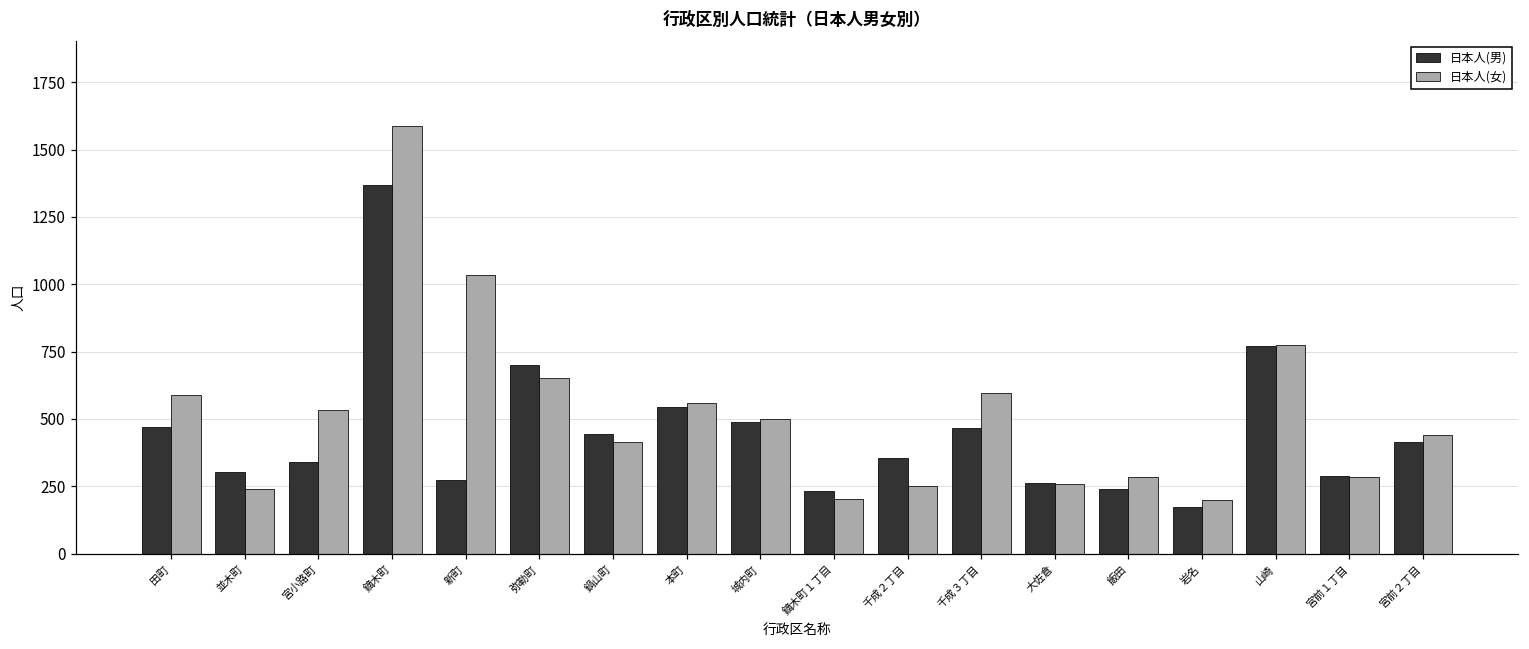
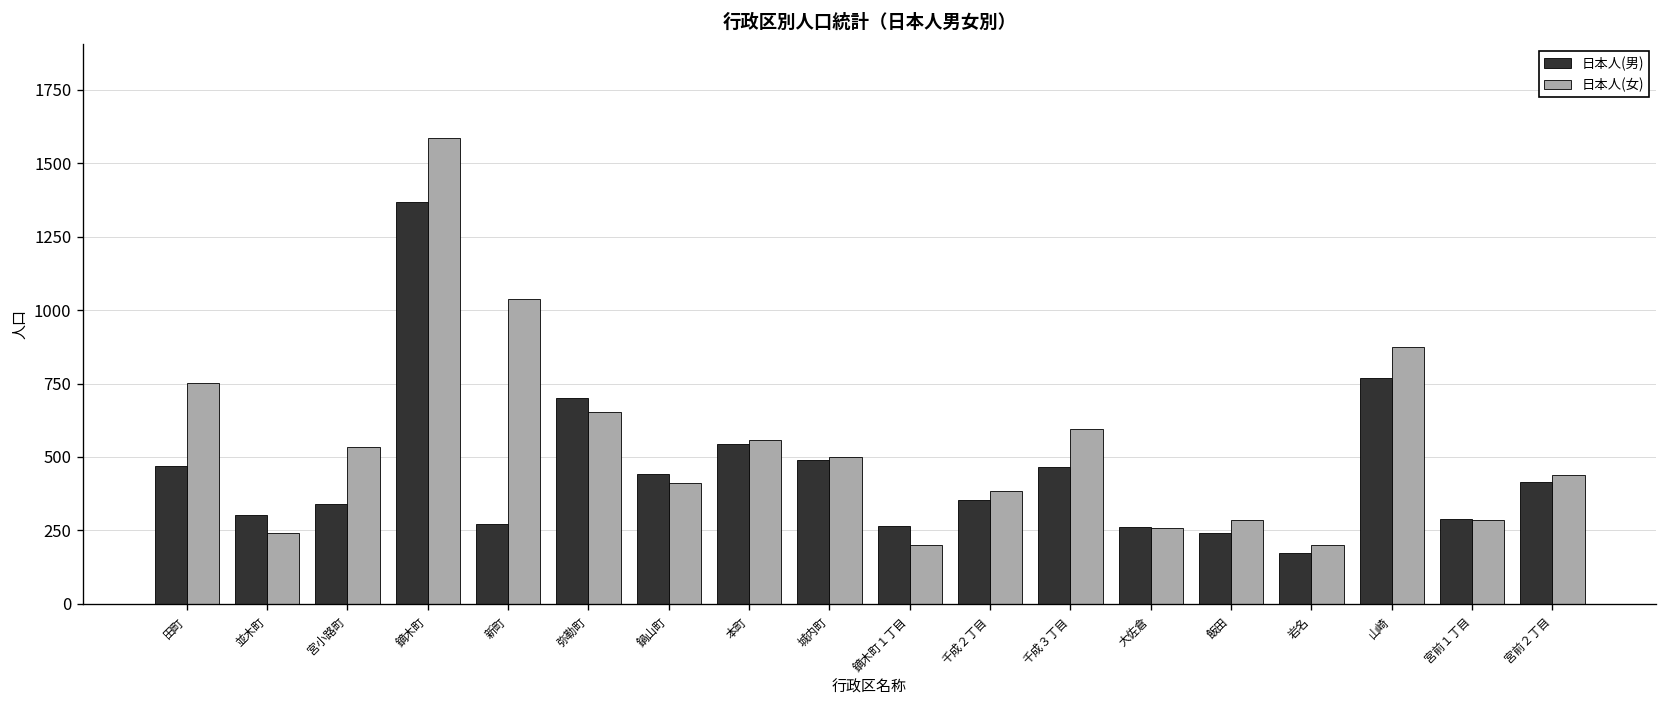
  {
    "日本人(男)": {
      "田町": 470,
      "並木町": 300,
      "宮小路町": 340,
      "鏑木町": 1370,
      "新町": 270,
      "弥勒町": 700,
      "鍋山町": 440,
      "本町": 540,
      "城内町": 490,
-     "鏑木町１丁目": 230,
+     "鏑木町１丁目": 260,
      "千成２丁目": 350,
      "千成３丁目": 470,
      "大佐倉": 260,
      "飯田": 240,
      "岩名": 170,
      "山崎": 770,
      "宮前１丁目": 290,
      "宮前２丁目": 410
    },
    "日本人(女)": {
-     "田町": 590,
+     "田町": 750,
      "並木町": 240,
      "宮小路町": 530,
      "鏑木町": 1590,
      "新町": 1040,
      "弥勒町": 650,
      "鍋山町": 410,
      "本町": 560,
      "城内町": 500,
      "鏑木町１丁目": 200,
-     "千成２丁目": 250,
+     "千成２丁目": 390,
      "千成３丁目": 600,
      "大佐倉": 260,
      "飯田": 290,
      "岩名": 200,
-     "山崎": 780,
+     "山崎": 870,
      "宮前１丁目": 290,
      "宮前２丁目": 440
    }
  }
